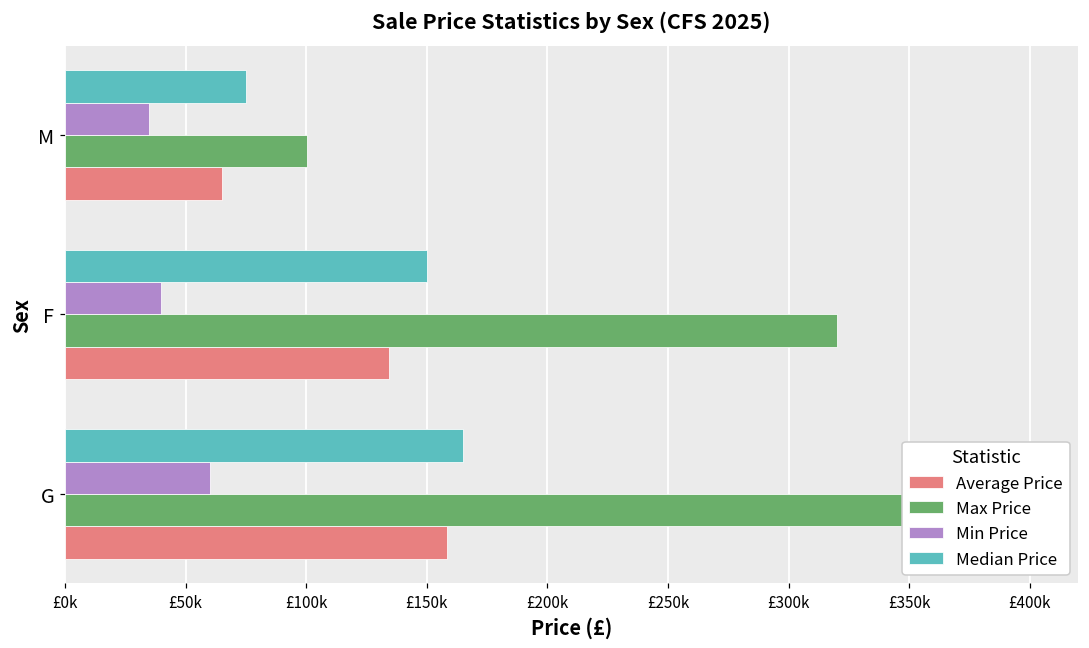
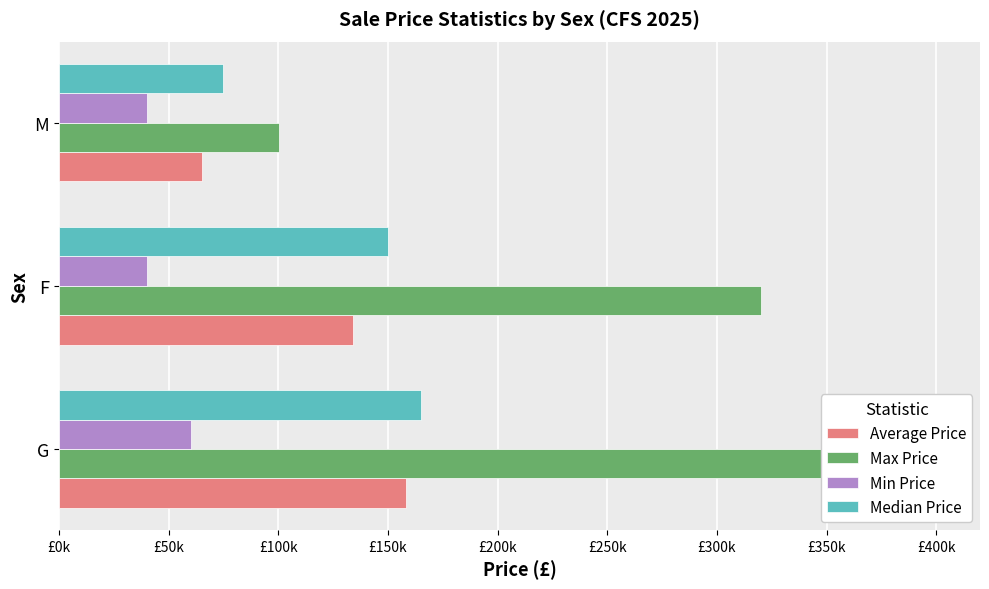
  {
    "Average Price": {
      "M": "£65000",
      "F": "£134000",
      "G": "£158000"
    },
    "Max Price": {
      "M": "£101000",
      "F": "£320000"
    },
    "Min Price": {
-     "M": "£35000",
+     "M": "£40000",
      "F": "£40000",
      "G": "£60000"
    },
    "Median Price": {
      "M": "£75000",
      "F": "£150000",
      "G": "£165000"
    }
  }
